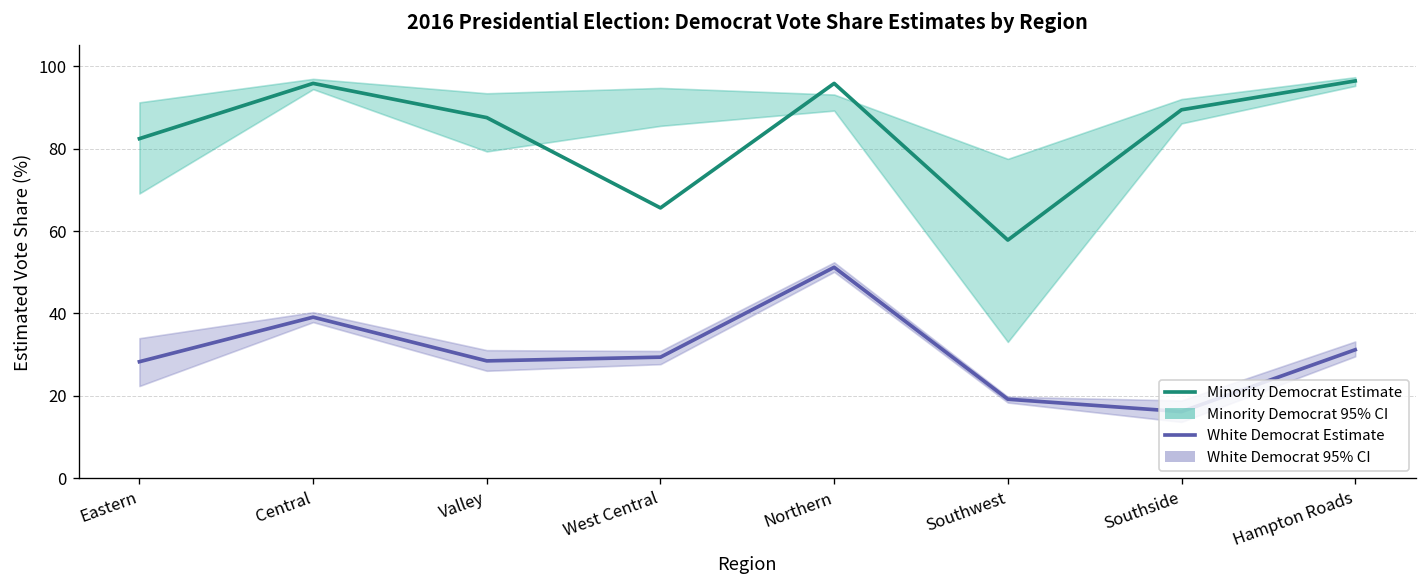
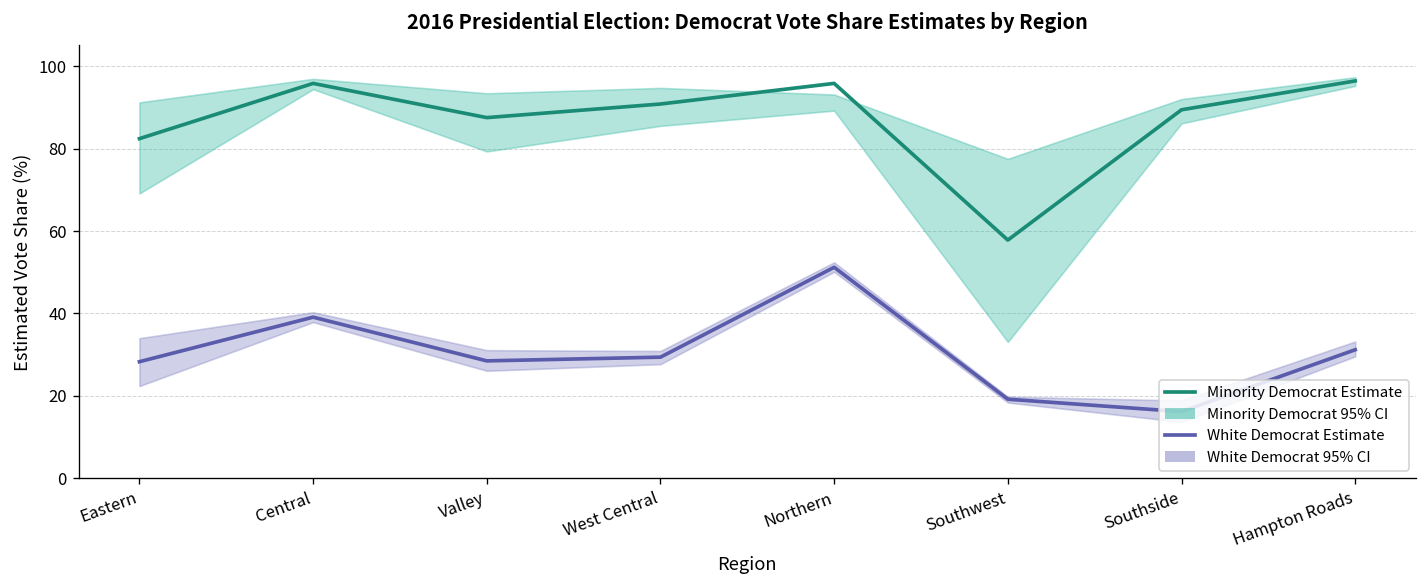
  {
    "Minority Democrat Estimate": {
      "Eastern": 82,
      "Central": 96,
      "Valley": 88,
-     "West Central": 66,
+     "West Central": 91,
      "Northern": 96,
      "Southwest": 58,
      "Southside": 89,
      "Hampton Roads": 96
    }
  }
